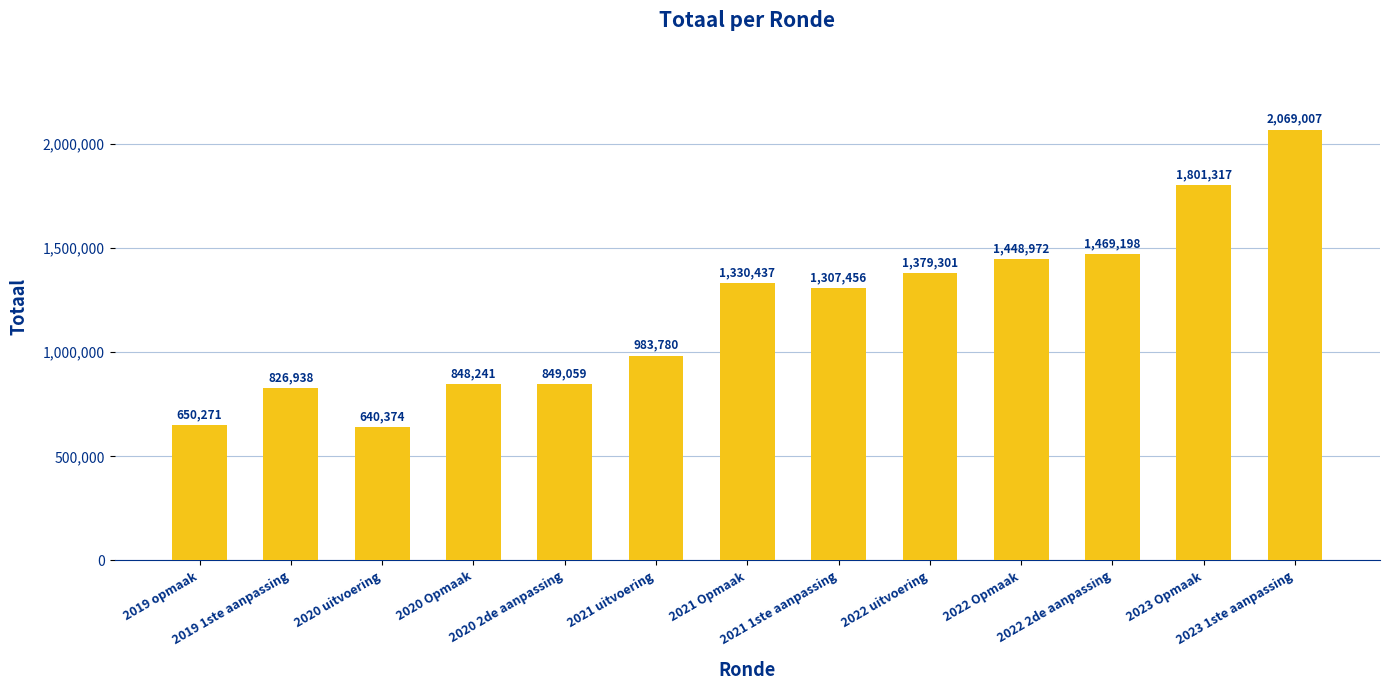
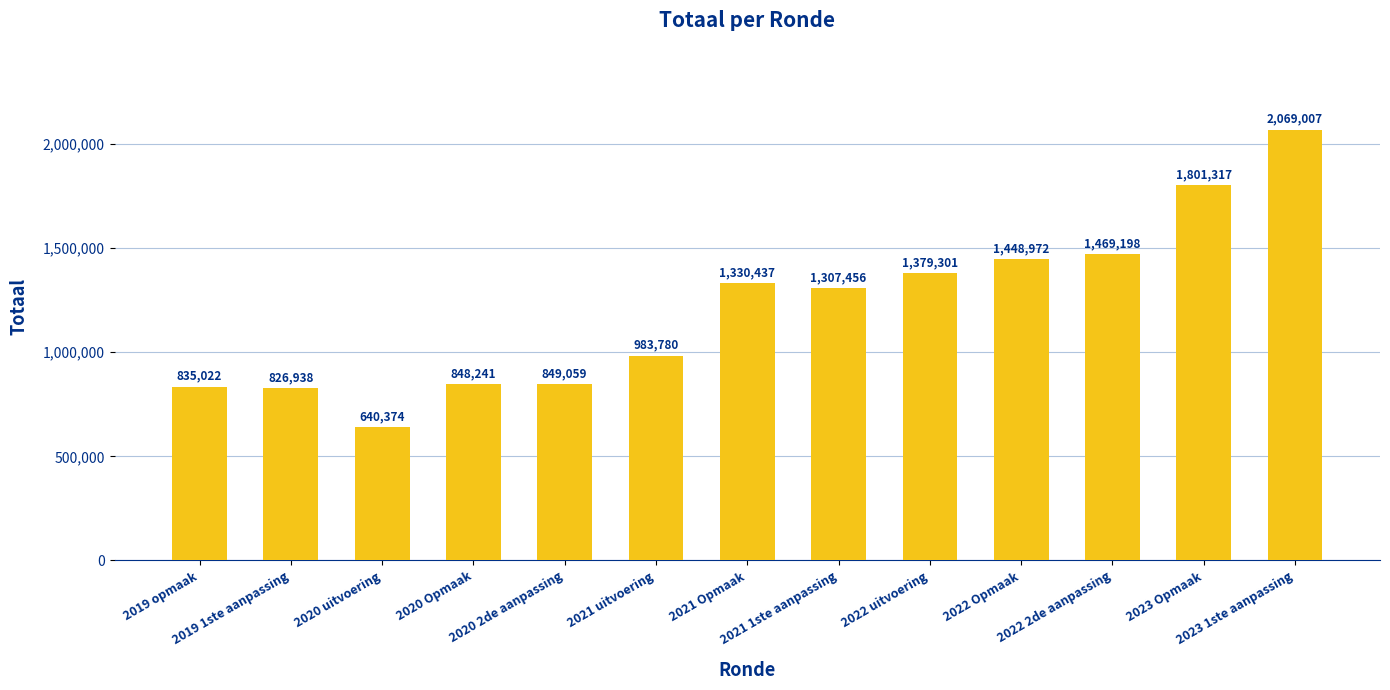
  {
-   "2019 opmaak": "650,271",
+   "2019 opmaak": "835,022",
    "2019 1ste aanpassing": "826,938",
    "2020 uitvoering": "640,374",
    "2020 Opmaak": "848,241",
    "2020 2de aanpassing": "849,059",
    "2021 uitvoering": "983,780",
    "2021 Opmaak": "1,330,437",
    "2021 1ste aanpassing": "1,307,456",
    "2022 uitvoering": "1,379,301",
    "2022 Opmaak": "1,448,972",
    "2022 2de aanpassing": "1,469,198",
    "2023 Opmaak": "1,801,317",
    "2023 1ste aanpassing": "2,069,007"
  }
